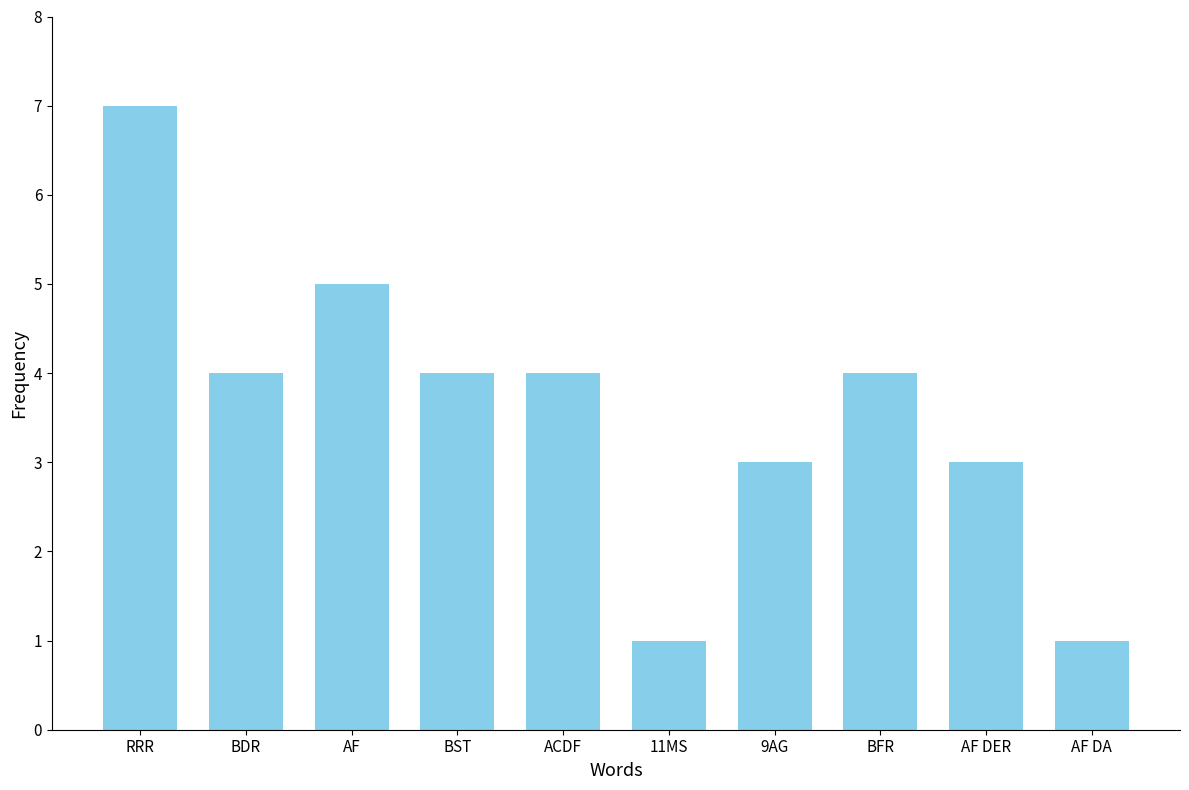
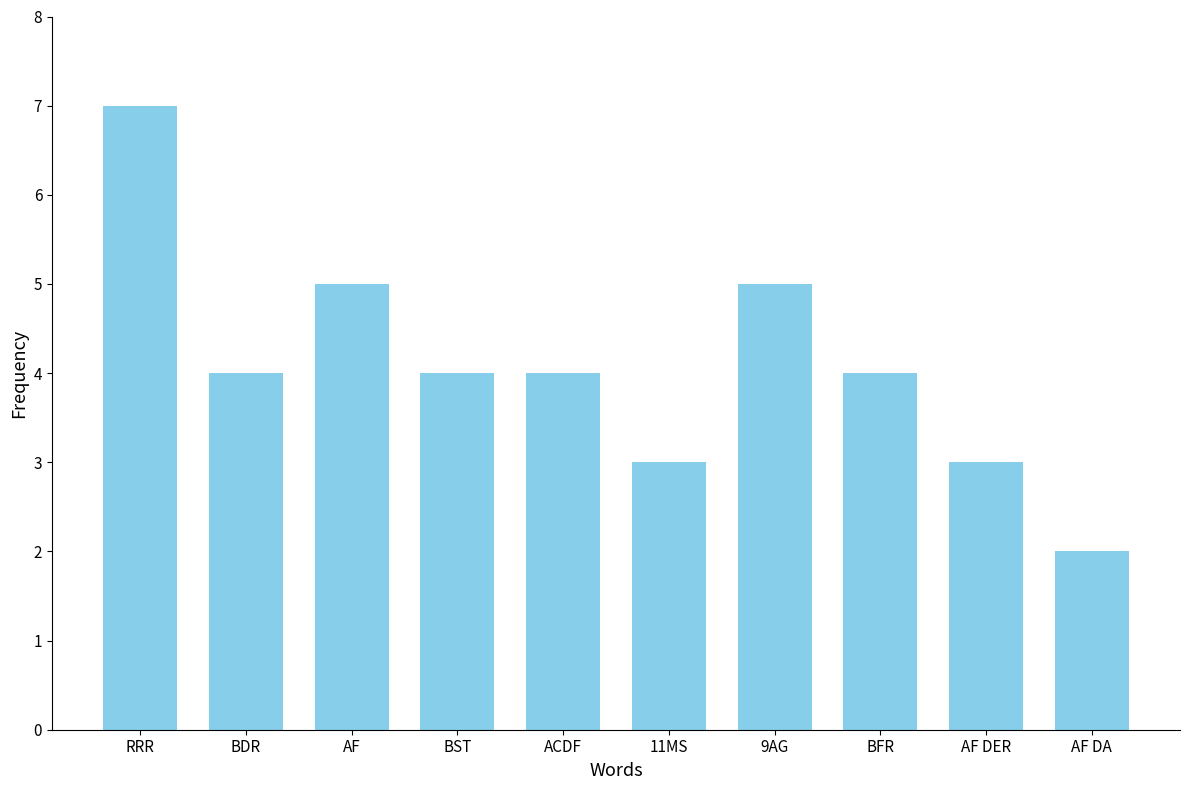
  {
    "RRR": 7,
    "BDR": 4,
    "AF": 5,
    "BST": 4,
    "ACDF": 4,
-   "11MS": 1,
-   "9AG": 3,
+   "11MS": 3,
+   "9AG": 5,
    "BFR": 4,
    "AF DER": 3,
-   "AF DA": 1
+   "AF DA": 2
  }
